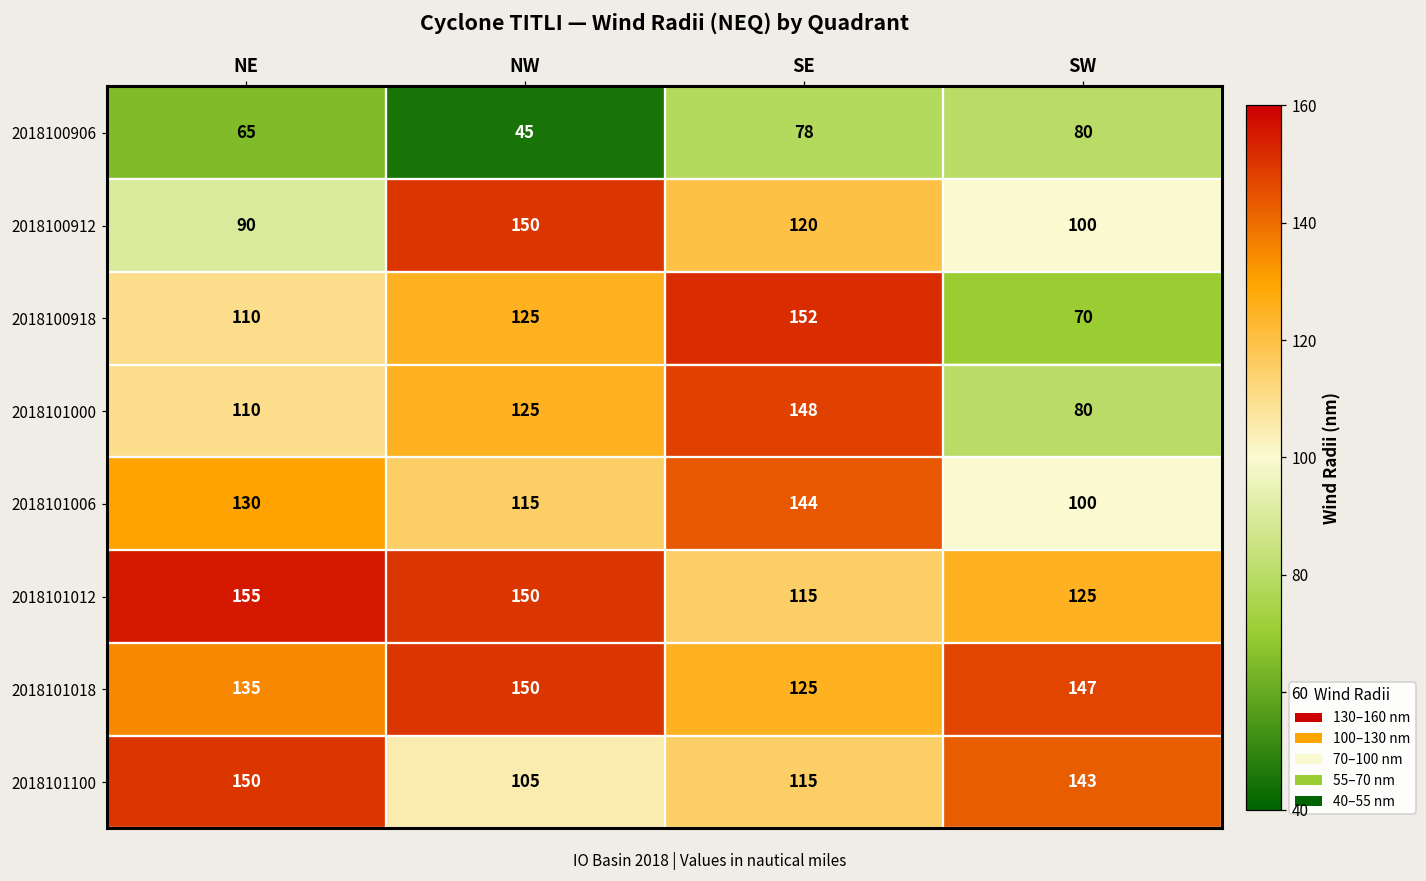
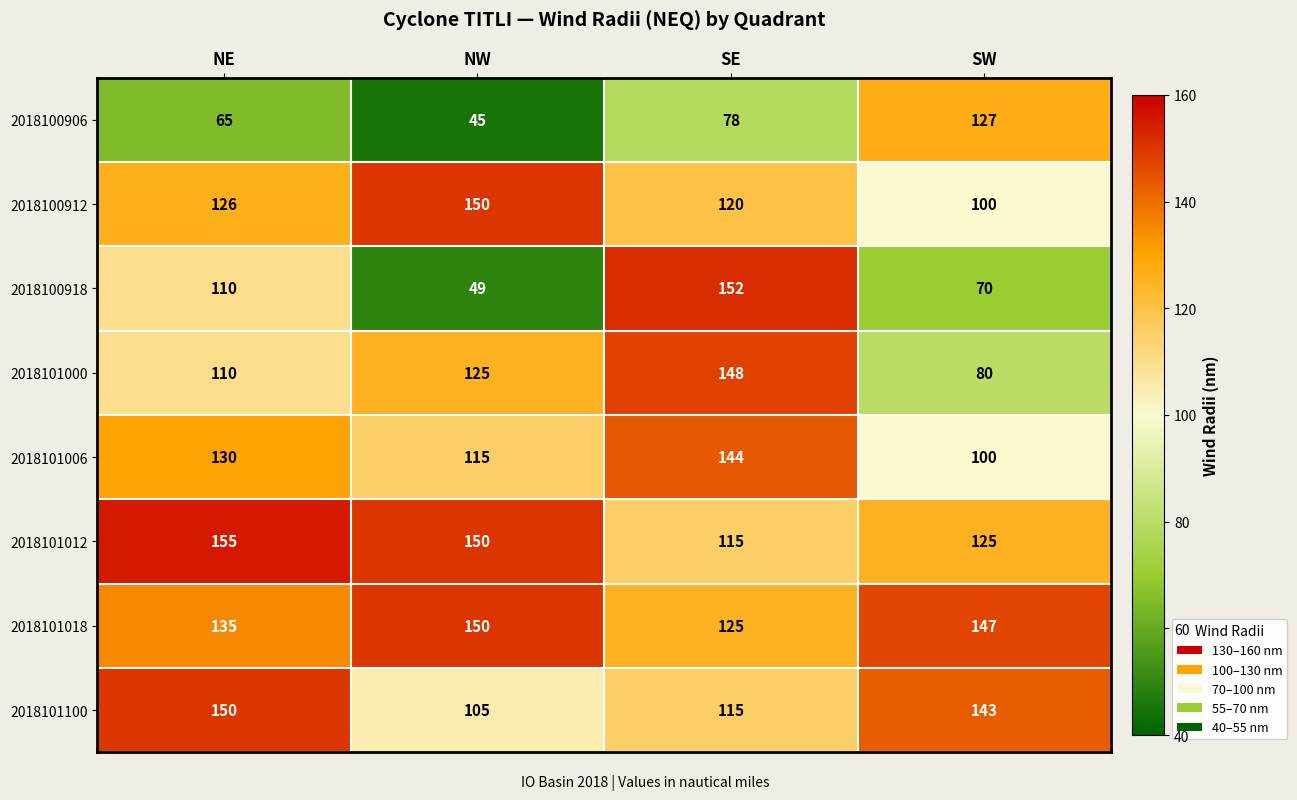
  {
    "2018100906": {
      "NE": 65,
      "NW": 45,
      "SE": 78,
-     "SW": 80
+     "SW": 127
    },
    "2018100912": {
-     "NE": 90,
+     "NE": 126,
      "NW": 150,
      "SE": 120,
      "SW": 100
    },
    "2018100918": {
      "NE": 110,
-     "NW": 125,
+     "NW": 49,
      "SE": 152,
      "SW": 70
    },
    "2018101000": {
      "NE": 110,
      "NW": 125,
      "SE": 148,
      "SW": 80
    },
    "2018101006": {
      "NE": 130,
      "NW": 115,
      "SE": 144,
      "SW": 100
    },
    "2018101012": {
      "NE": 155,
      "NW": 150,
      "SE": 115,
      "SW": 125
    },
    "2018101018": {
      "NE": 135,
      "NW": 150,
      "SE": 125,
      "SW": 147
    },
    "2018101100": {
      "NE": 150,
      "NW": 105,
      "SE": 115,
      "SW": 143
    }
  }
